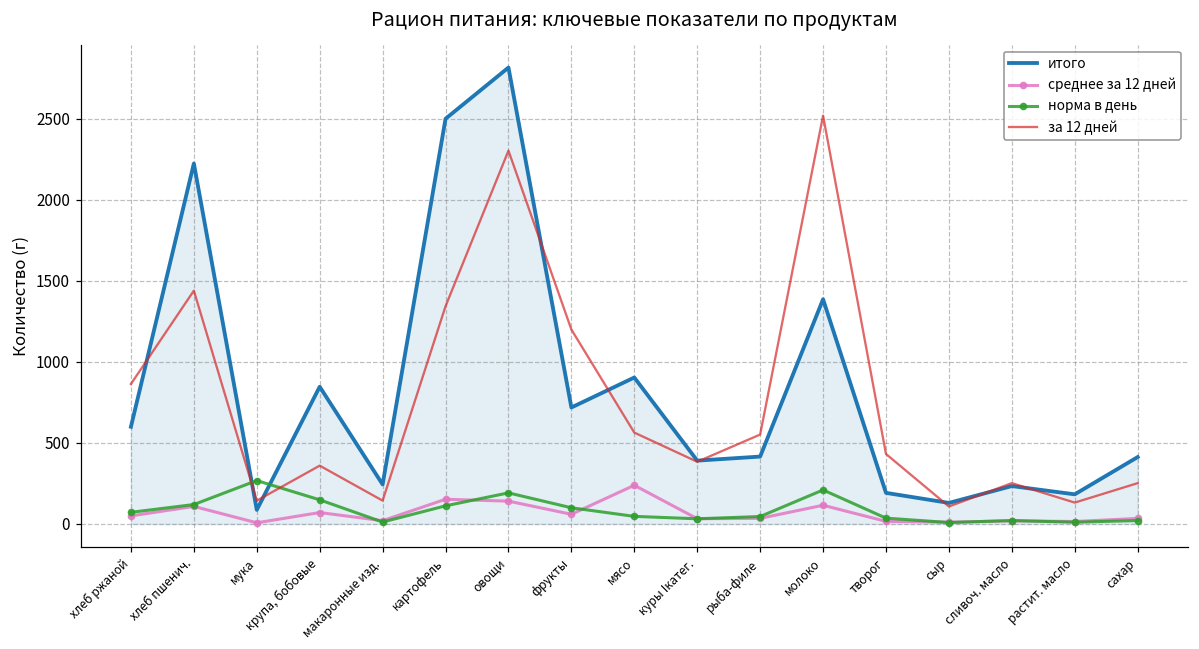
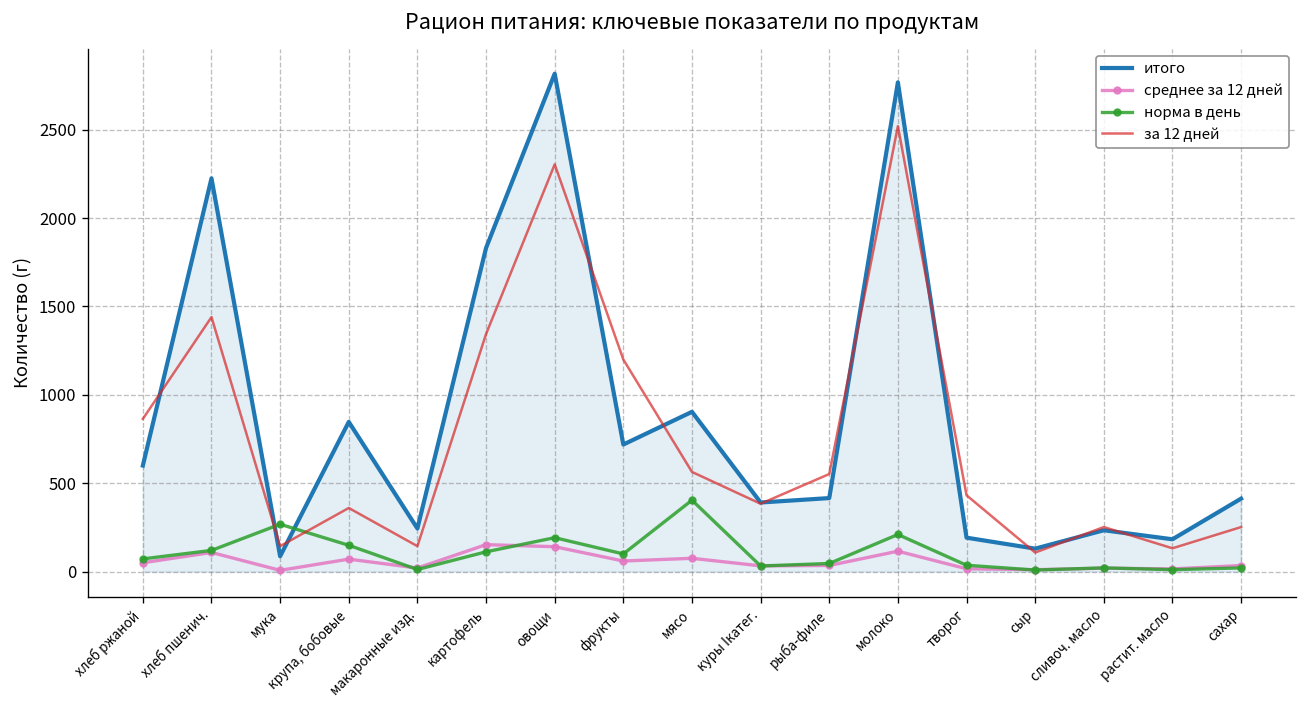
  {
    "итого": {
      "хлеб ржаной": 600,
      "хлеб пшенич.": 2230,
      "мука": 90,
      "крупа, бобовые": 850,
      "макаронные изд.": 240,
-     "картофель": 2500,
+     "картофель": 1830,
      "овощи": 2820,
      "фрукты": 720,
      "мясо": 900,
      "рыба-филе": 420,
-     "молоко": 1390,
+     "молоко": 2770,
      "творог": 190,
      "сыр": 130,
      "сливоч. масло": 230,
      "растит. масло": 180,
      "сахар": 410
    },
    "среднее за 12 дней": {
      "хлеб ржаной": 50,
      "мука": 10,
      "крупа, бобовые": 70,
      "картофель": 150,
      "овощи": 140,
      "фрукты": 60,
-     "мясо": 240,
+     "мясо": 80,
      "молоко": 120,
      "творог": 20
    },
    "норма в день": {
      "хлеб ржаной": 70,
      "мука": 270,
      "крупа, бобовые": 150,
      "картофель": 110,
      "овощи": 190,
      "фрукты": 100,
-     "мясо": 50,
+     "мясо": 400,
      "молоко": 210,
      "творог": 40
    },
    "за 12 дней": {
      "хлеб ржаной": 860,
      "хлеб пшенич.": 1440,
      "мука": 140,
      "крупа, бобовые": 360,
      "макаронные изд.": 140,
      "картофель": 1340,
      "овощи": 2300,
      "фрукты": 1200,
      "мясо": 560,
      "рыба-филе": 550,
      "молоко": 2520,
      "творог": 430,
      "сыр": 110,
      "сливоч. масло": 250,
      "растит. масло": 130,
      "сахар": 250
    }
  }
